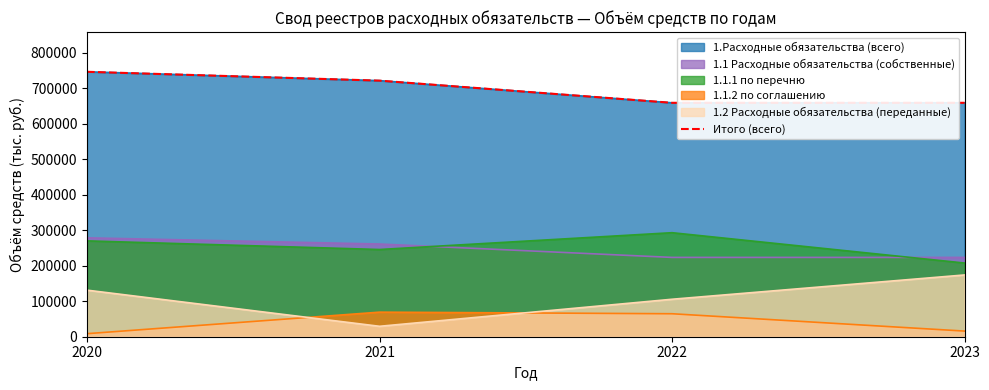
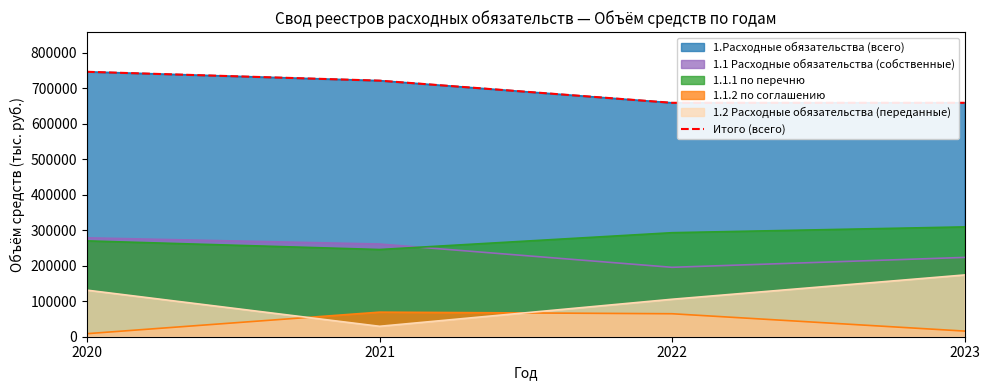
  {
    "1.Расходные обязательства (всего)": {
      "2020": 750000,
      "2021": 720000,
      "2022": 660000,
      "2023": 660000
    },
    "1.1 Расходные обязательства (собственные)": {
      "2020": 280000,
      "2021": 260000,
-     "2022": 220000,
+     "2022": 200000,
      "2023": 220000
    },
    "1.1.1 по перечню": {
      "2020": 270000,
      "2021": 250000,
      "2022": 290000,
-     "2023": 210000
+     "2023": 310000
    },
    "1.1.2 по соглашению": {
      "2020": 10000,
      "2021": 70000,
      "2022": 60000,
      "2023": 20000
    },
    "1.2 Расходные обязательства (переданные)": {
      "2020": 130000,
      "2021": 30000,
      "2022": 110000,
      "2023": 170000
    }
  }
